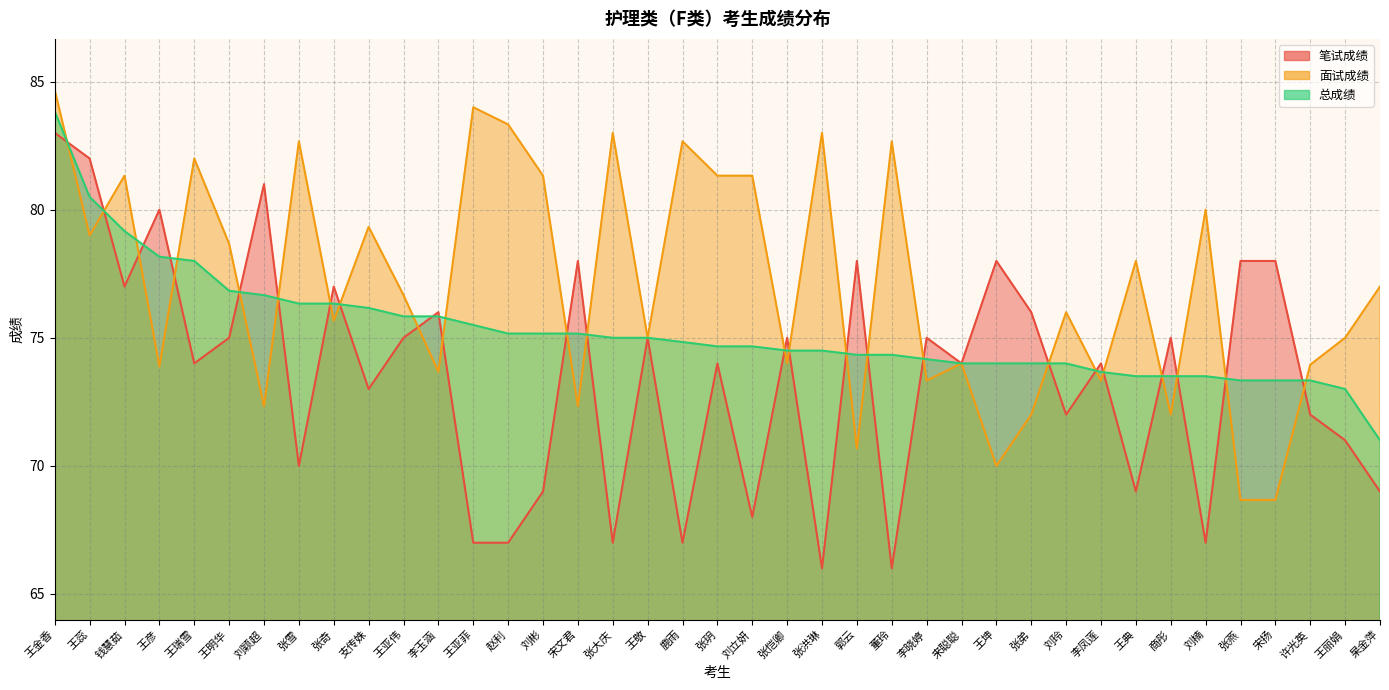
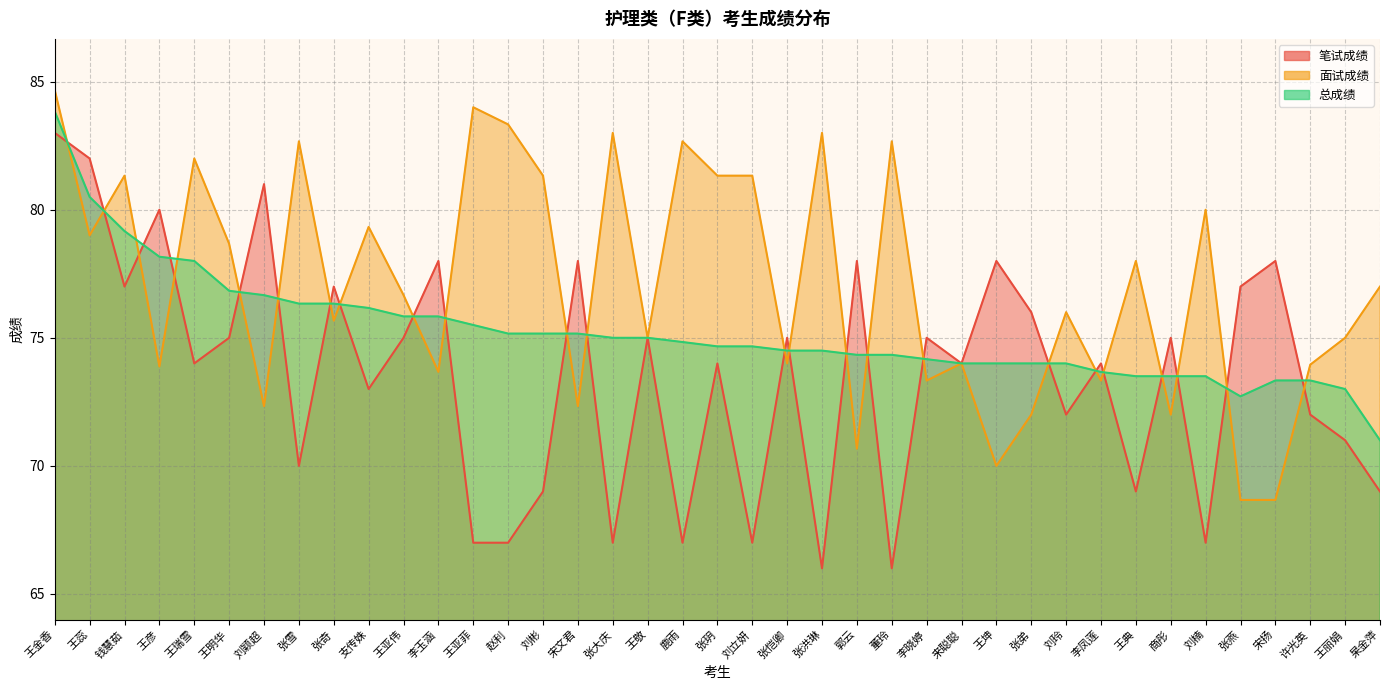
  {
    "笔试成绩": {
      "王金香": 83,
      "王蕊": 82,
      "钱慧茹": 77,
      "王彦": 80,
      "王瑞雪": 74,
      "王明华": 75,
      "刘颖超": 81,
      "张雪": 70,
      "张奇": 77,
      "支传姝": 73,
      "王亚伟": 75,
-     "李玉涵": 76,
+     "李玉涵": 78,
      "王亚菲": 67,
      "赵利": 67,
      "刘彬": 69,
      "宋文君": 78,
      "张大庆": 67,
      "鹿雨": 67,
      "张玥": 74,
-     "刘立妍": 68,
+     "刘立妍": 67,
      "张恺卿": 75,
      "张洪琳": 66,
      "郭云": 78,
      "董玲": 66,
      "李晓婷": 75,
      "王坤": 78,
      "张弟": 76,
      "刘玲": 72,
      "李凤莲": 74,
      "王典": 69,
      "商彤": 75,
      "刘楠": 67,
-     "张燕": 78,
+     "张燕": 77,
      "宋扬": 78,
      "许光英": 72,
      "王丽娟": 71,
      "杲金萍": 69
    },
    "面试成绩": {
      "王金香": 84.7,
      "王蕊": 79.0,
      "钱慧茹": 81.3,
      "王彦": 73.9,
      "王瑞雪": 82.0,
      "王明华": 78.7,
      "刘颖超": 72.3,
      "张雪": 82.7,
      "张奇": 75.7,
      "支传姝": 79.3,
      "王亚伟": 76.7,
      "李玉涵": 73.7,
      "王亚菲": 84.0,
      "赵利": 83.3,
      "刘彬": 81.3,
      "宋文君": 72.3,
      "张大庆": 83.0,
      "鹿雨": 82.7,
      "张玥": 81.3,
      "刘立妍": 81.3,
      "张恺卿": 74.0,
      "张洪琳": 83.0,
      "郭云": 70.7,
      "董玲": 82.7,
      "李晓婷": 73.3,
      "王坤": 70.0,
      "张弟": 72.0,
      "刘玲": 76.0,
      "李凤莲": 73.3,
      "王典": 78.0,
      "商彤": 72.0,
      "刘楠": 80.0,
      "张燕": 68.7,
      "宋扬": 68.7,
      "许光英": 74.0,
      "王丽娟": 75.0,
      "杲金萍": 77.0
    },
    "总成绩": {
      "王金香": 83.8,
      "王蕊": 80.5,
      "钱慧茹": 79.2,
      "王彦": 78.2,
      "王瑞雪": 78.0,
      "王明华": 76.8,
      "刘颖超": 76.7,
      "张雪": 76.3,
      "张奇": 76.3,
      "支传姝": 76.2,
      "王亚伟": 75.8,
      "李玉涵": 75.8,
      "王亚菲": 75.5,
      "赵利": 75.2,
      "刘彬": 75.2,
      "宋文君": 75.2,
      "张大庆": 75.0,
      "鹿雨": 74.8,
      "张玥": 74.7,
      "刘立妍": 74.7,
      "张恺卿": 74.5,
      "张洪琳": 74.5,
      "郭云": 74.3,
      "董玲": 74.3,
      "李晓婷": 74.2,
      "王坤": 74.0,
      "张弟": 74.0,
      "刘玲": 74.0,
      "李凤莲": 73.7,
      "王典": 73.5,
      "商彤": 73.5,
      "刘楠": 73.5,
-     "张燕": 73.3,
+     "张燕": 72.7,
      "宋扬": 73.3,
      "许光英": 73.3,
      "王丽娟": 73.0,
      "杲金萍": 71.0
    }
  }
